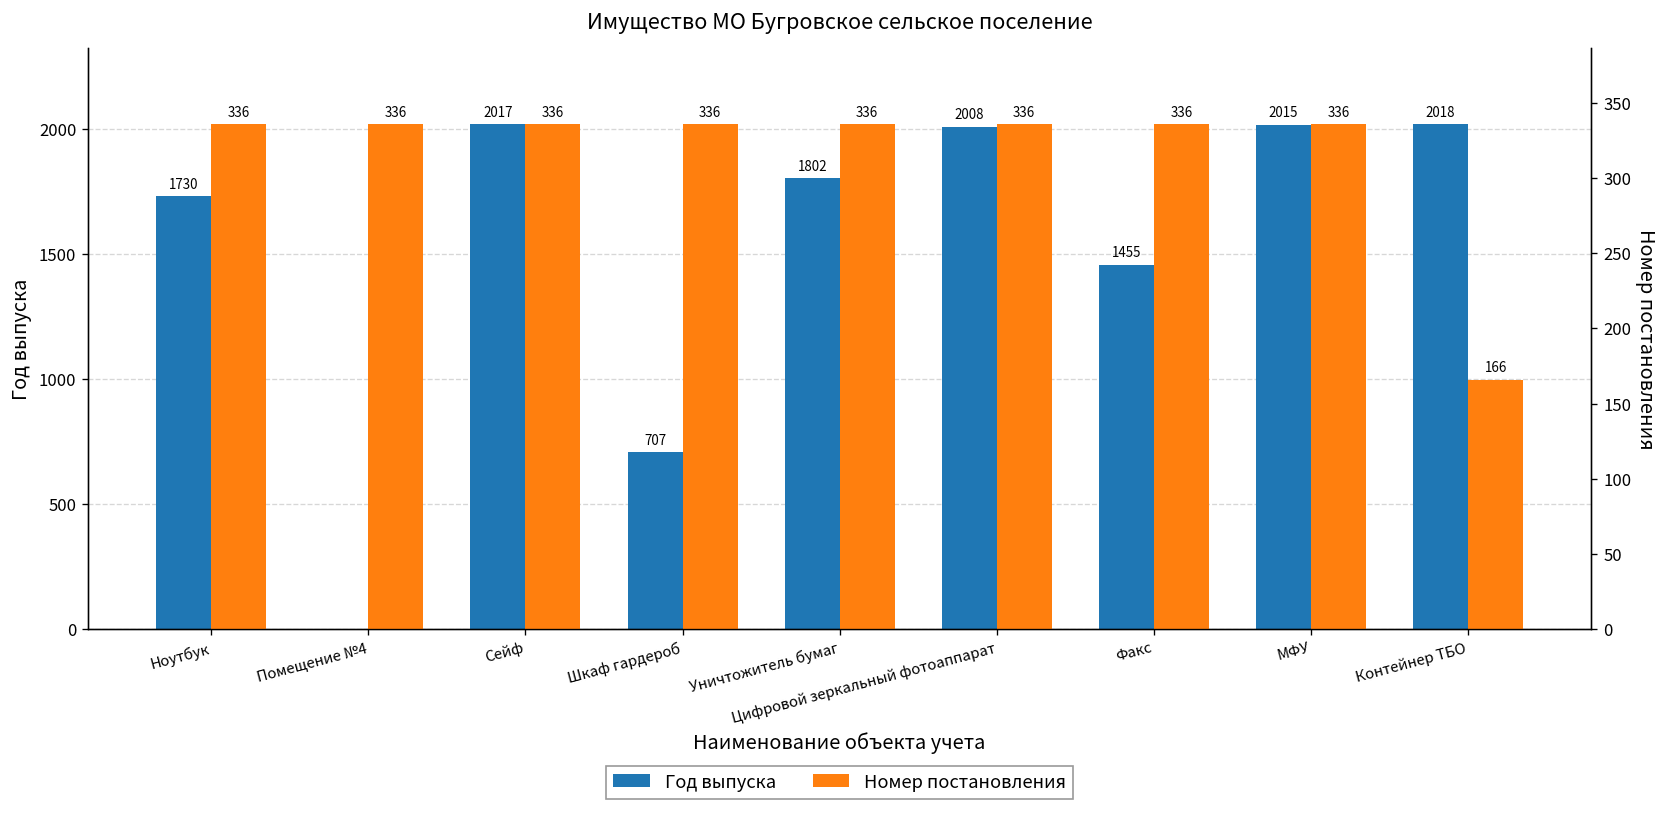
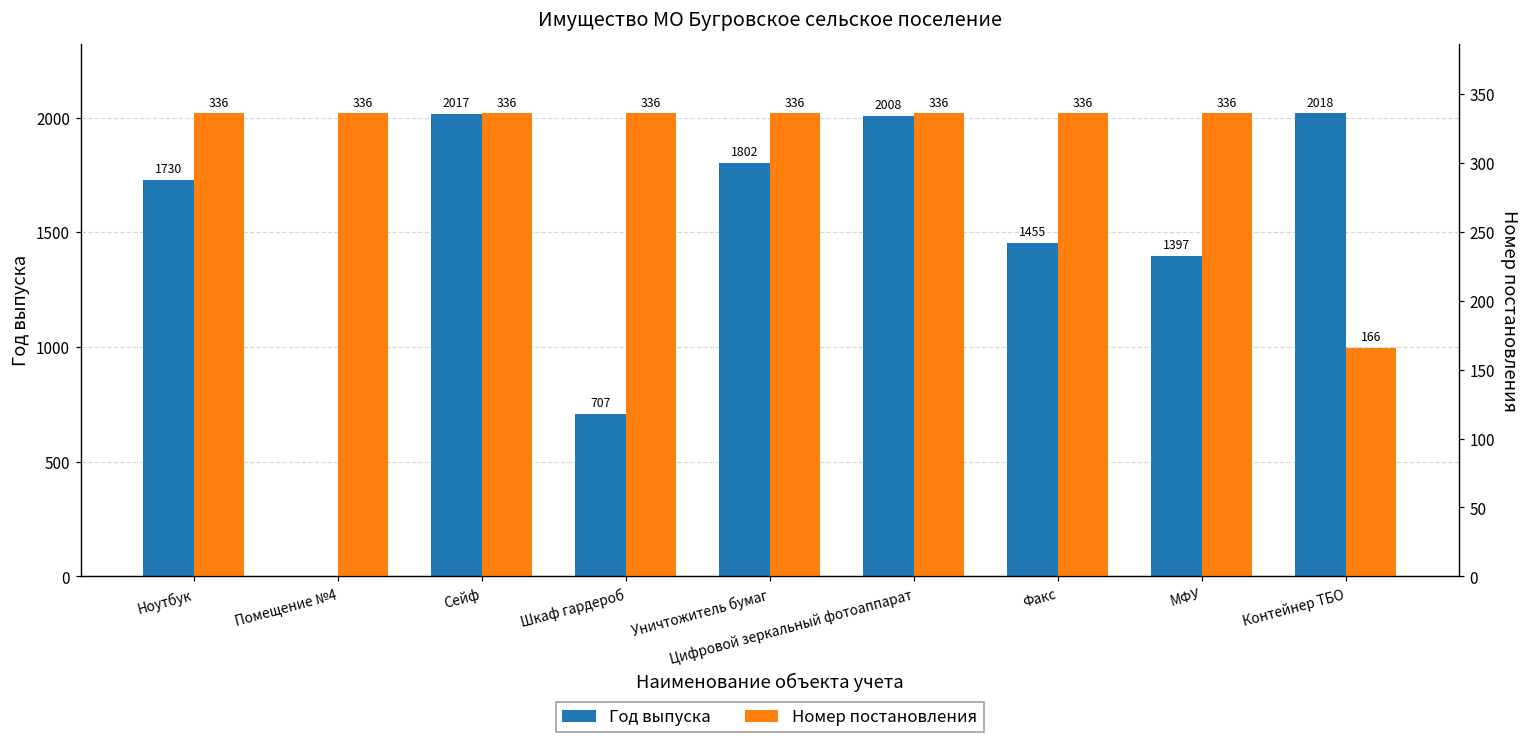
  {
    "Год выпуска": {
      "Ноутбук": 1730,
      "Сейф": 2017,
      "Шкаф гардероб": 707,
      "Уничтожитель бумаг": 1802,
      "Цифровой зеркальный фотоаппарат": 2008,
      "Факс": 1455,
-     "МФУ": 2015,
+     "МФУ": 1397,
      "Контейнер ТБО": 2018
    },
    "Номер постановления": {
      "Ноутбук": 336,
      "Помещение №4": 336,
      "Сейф": 336,
      "Шкаф гардероб": 336,
      "Уничтожитель бумаг": 336,
      "Цифровой зеркальный фотоаппарат": 336,
      "Факс": 336,
      "МФУ": 336,
      "Контейнер ТБО": 166
    }
  }
